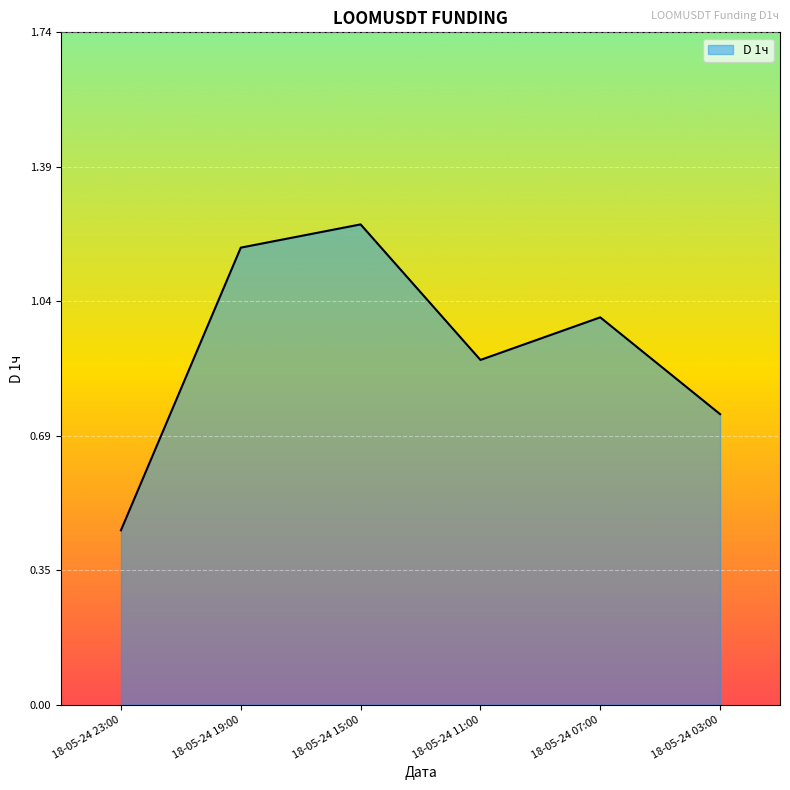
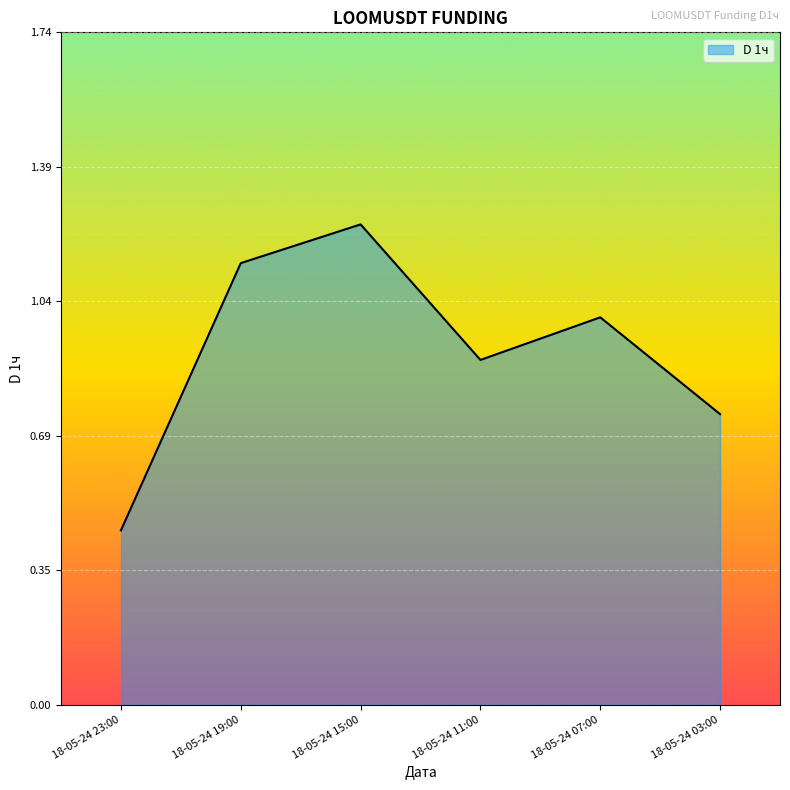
  {
    "18-05-24 23:00": 0.45,
-   "18-05-24 19:00": 1.18,
+   "18-05-24 19:00": 1.14,
    "18-05-24 15:00": 1.24,
    "18-05-24 11:00": 0.89,
    "18-05-24 07:00": 1.00,
    "18-05-24 03:00": 0.75
  }
